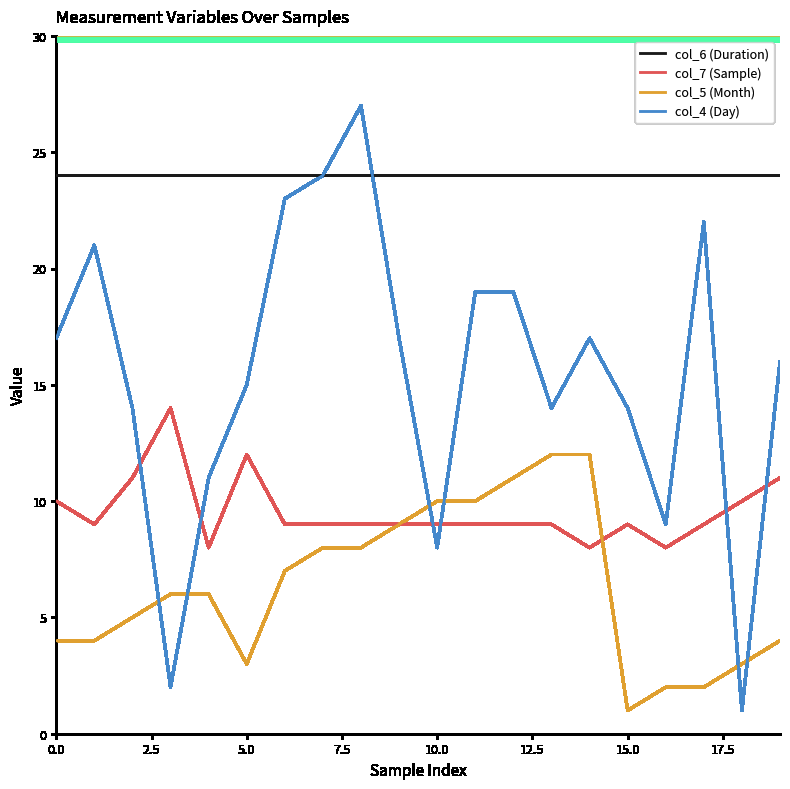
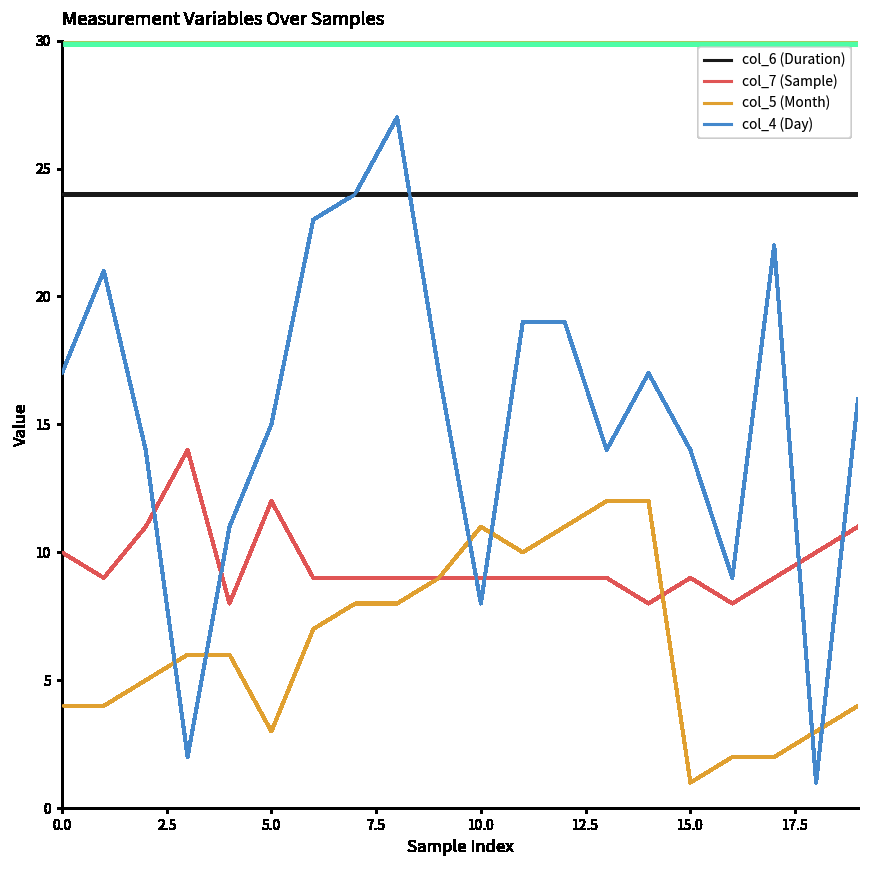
  {
    "col_6 (Duration)": {
      "0.0": 24,
      "5.0": 24,
      "10.0": 24,
      "15.0": 24
    },
    "col_7 (Sample)": {
      "0.0": 10,
      "5.0": 12,
      "10.0": 9,
      "15.0": 9
    },
    "col_5 (Month)": {
      "0.0": 4,
      "5.0": 3,
-     "10.0": 10,
+     "10.0": 11,
      "15.0": 1
    },
    "col_4 (Day)": {
      "0.0": 17,
      "5.0": 15,
      "10.0": 8,
      "15.0": 14
    }
  }
